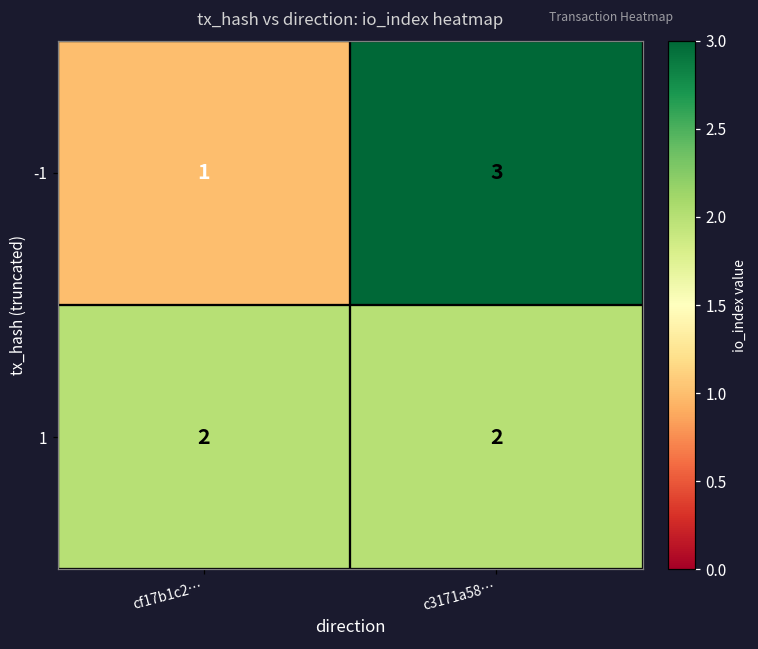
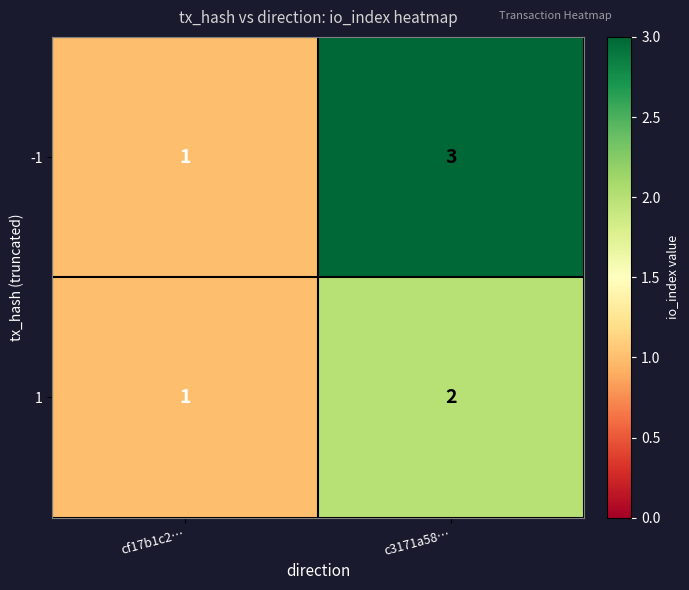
  {
    "-1": {
      "cf17b1c2…": 1,
      "c3171a58…": 3
    },
    "1": {
-     "cf17b1c2…": 2,
+     "cf17b1c2…": 1,
      "c3171a58…": 2
    }
  }
